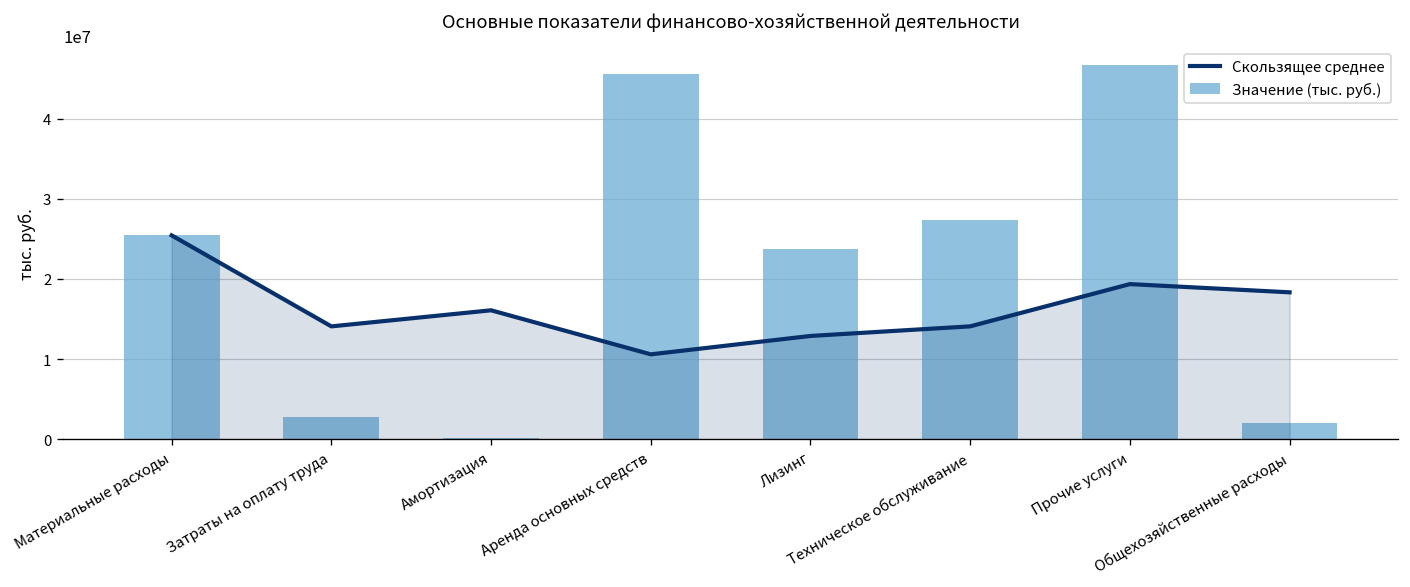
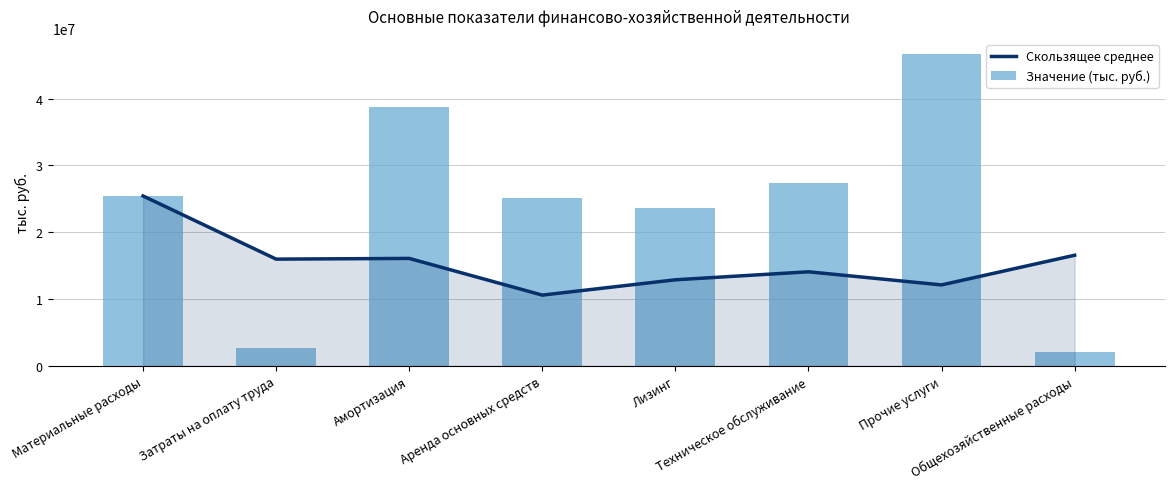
  {
    "Скользящее среднее": {
      "Материальные расходы": 25000000,
-     "Затраты на оплату труда": 14000000,
+     "Затраты на оплату труда": 16000000,
      "Амортизация": 16000000,
      "Аренда основных средств": 11000000,
      "Лизинг": 13000000,
      "Техническое обслуживание": 14000000,
-     "Прочие услуги": 19000000,
-     "Общехозяйственные расходы": 18000000
+     "Прочие услуги": 12000000,
+     "Общехозяйственные расходы": 17000000
    },
    "Значение (тыс. руб.)": {
      "Материальные расходы": 25000000,
      "Затраты на оплату труда": 3000000,
-     "Амортизация": 0,
-     "Аренда основных средств": 46000000,
+     "Амортизация": 39000000,
+     "Аренда основных средств": 25000000,
      "Лизинг": 24000000,
      "Техническое обслуживание": 27000000,
      "Прочие услуги": 47000000,
      "Общехозяйственные расходы": 2000000
    }
  }
